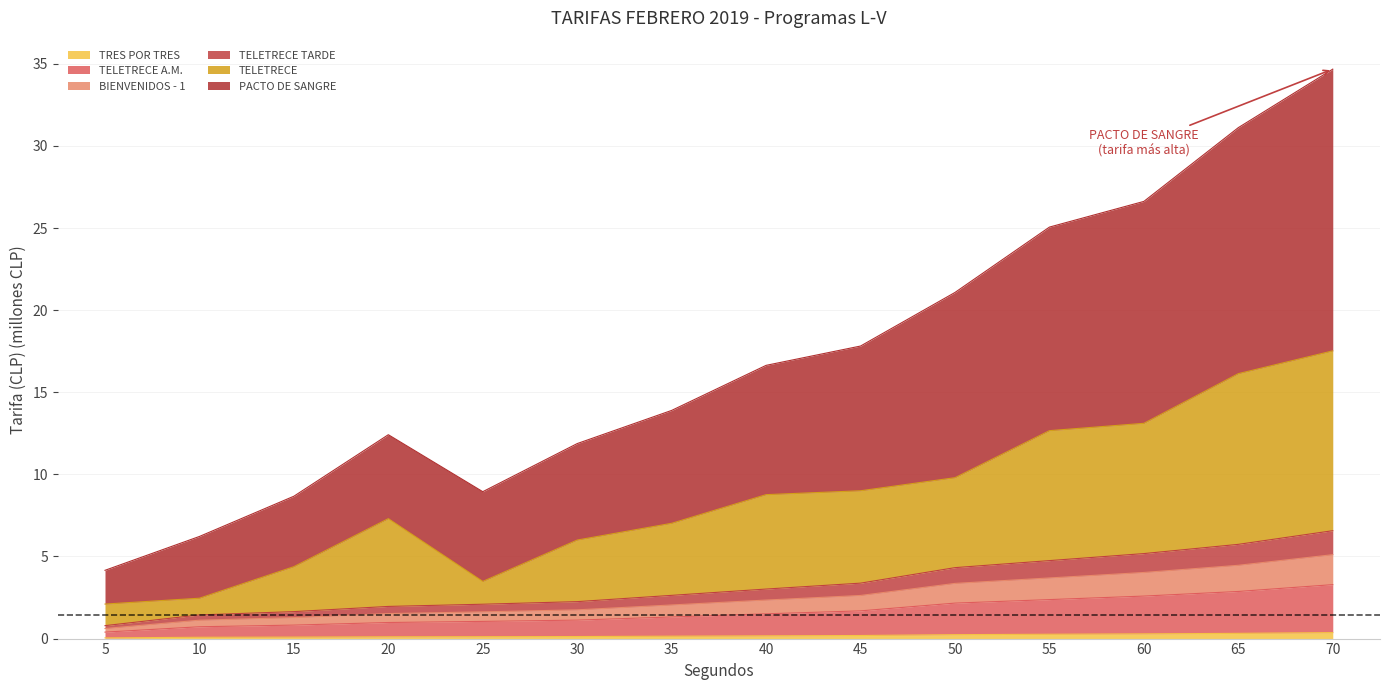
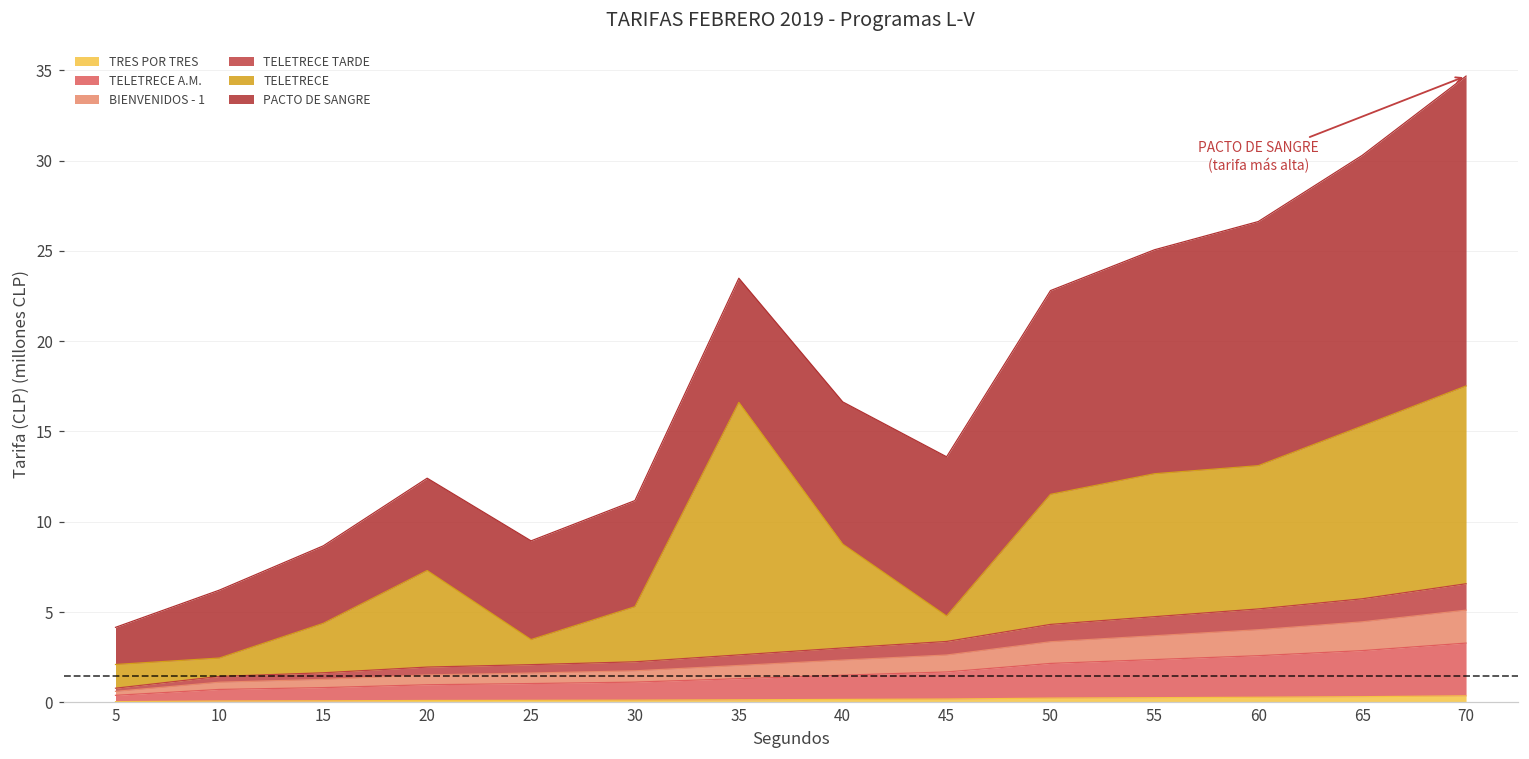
  {
    "TRES POR TRES": {
      "5": 0.0,
      "10": 0.1,
      "15": 0.1,
      "20": 0.1,
      "25": 0.1,
      "30": 0.1,
      "35": 0.1,
      "40": 0.2,
      "45": 0.2,
      "50": 0.2,
      "55": 0.3,
      "60": 0.3,
      "65": 0.3,
      "70": 0.4
    },
    "TELETRECE": {
      "5": 1.3,
      "10": 1.0,
      "15": 2.7,
      "20": 5.3,
      "25": 1.4,
-     "30": 3.8,
-     "35": 4.4,
+     "30": 3.1,
+     "35": 14.0,
      "40": 5.7,
-     "45": 5.6,
-     "50": 5.5,
+     "45": 1.4,
+     "50": 7.2,
      "55": 7.9,
      "60": 7.9,
-     "65": 10.4,
+     "65": 9.6,
      "70": 11.0
    }
  }
